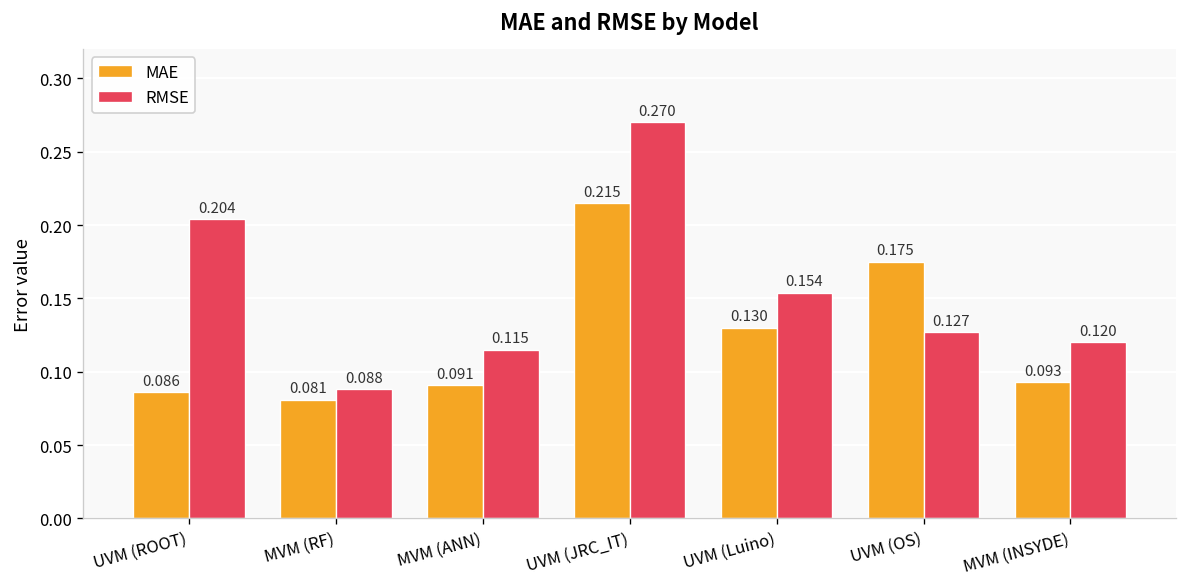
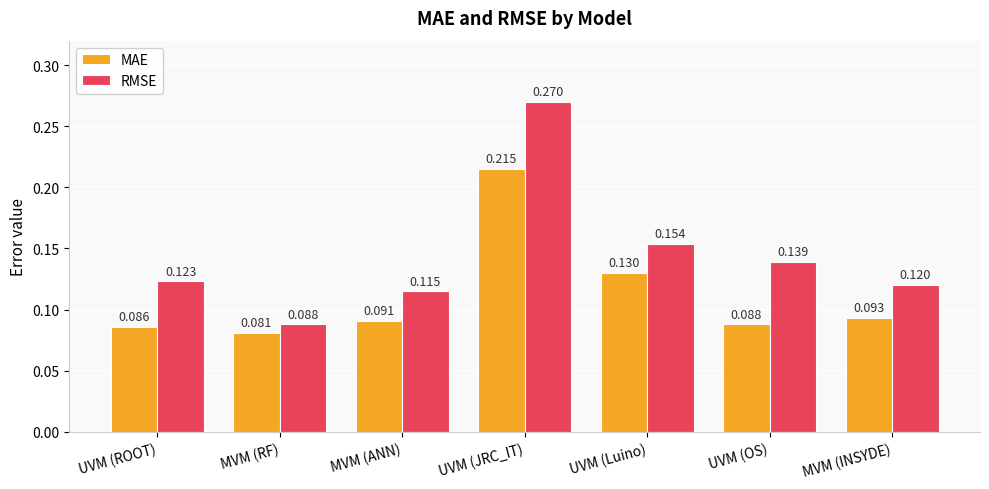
  {
    "MAE": {
      "UVM (ROOT)": 0.086,
      "MVM (RF)": 0.081,
      "MVM (ANN)": 0.091,
      "UVM (JRC_IT)": 0.215,
      "UVM (Luino)": 0.130,
-     "UVM (OS)": 0.175,
+     "UVM (OS)": 0.088,
      "MVM (INSYDE)": 0.093
    },
    "RMSE": {
-     "UVM (ROOT)": 0.204,
+     "UVM (ROOT)": 0.123,
      "MVM (RF)": 0.088,
      "MVM (ANN)": 0.115,
      "UVM (JRC_IT)": 0.270,
      "UVM (Luino)": 0.154,
-     "UVM (OS)": 0.127,
+     "UVM (OS)": 0.139,
      "MVM (INSYDE)": 0.120
    }
  }
